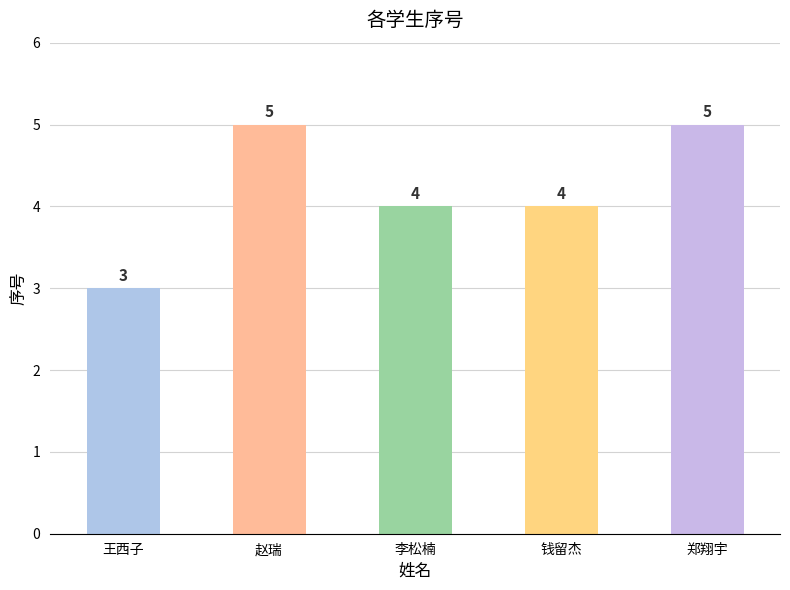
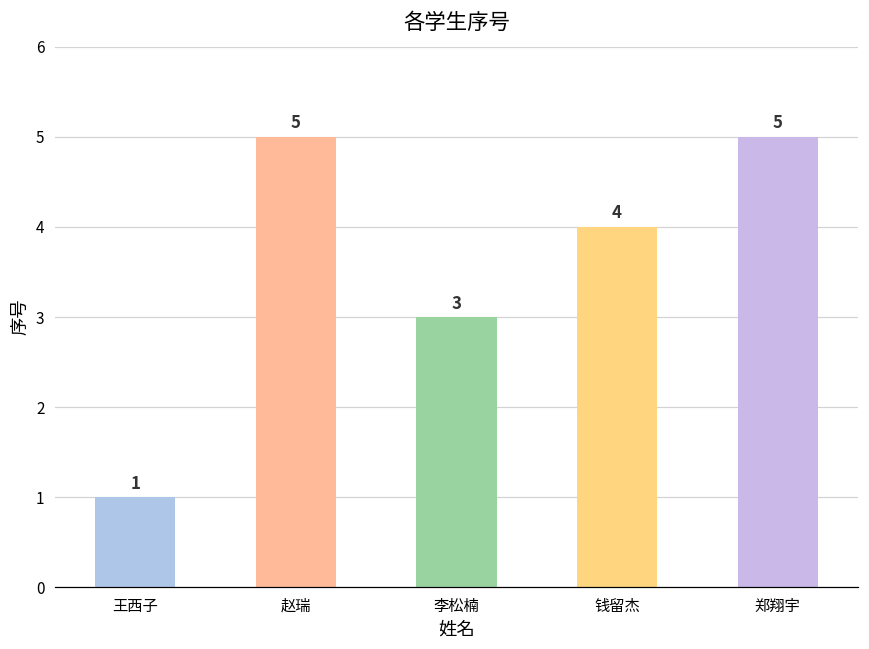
  {
-   "王西子": 3,
+   "王西子": 1,
    "赵瑞": 5,
-   "李松楠": 4,
+   "李松楠": 3,
    "钱留杰": 4,
    "郑翔宇": 5
  }
